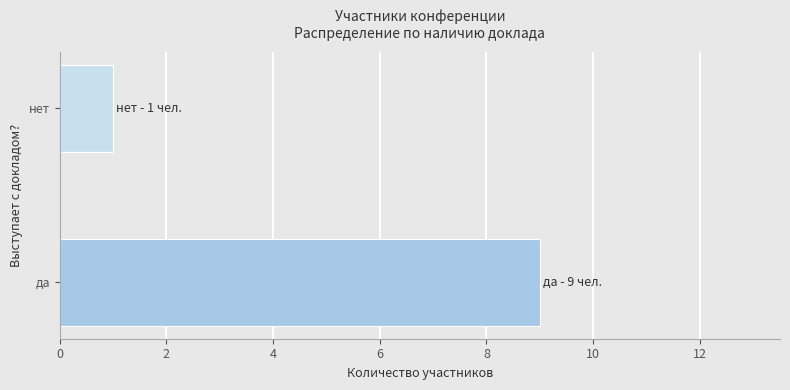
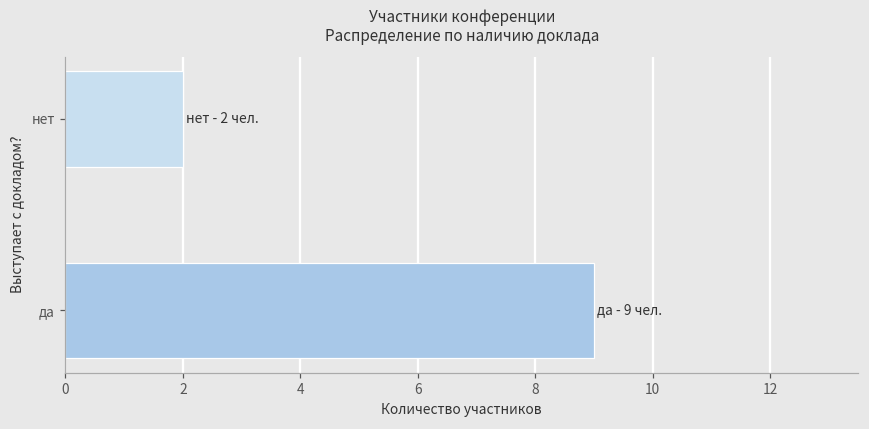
  {
-   "нет": 1,
+   "нет": 2,
    "да": 9
  }
